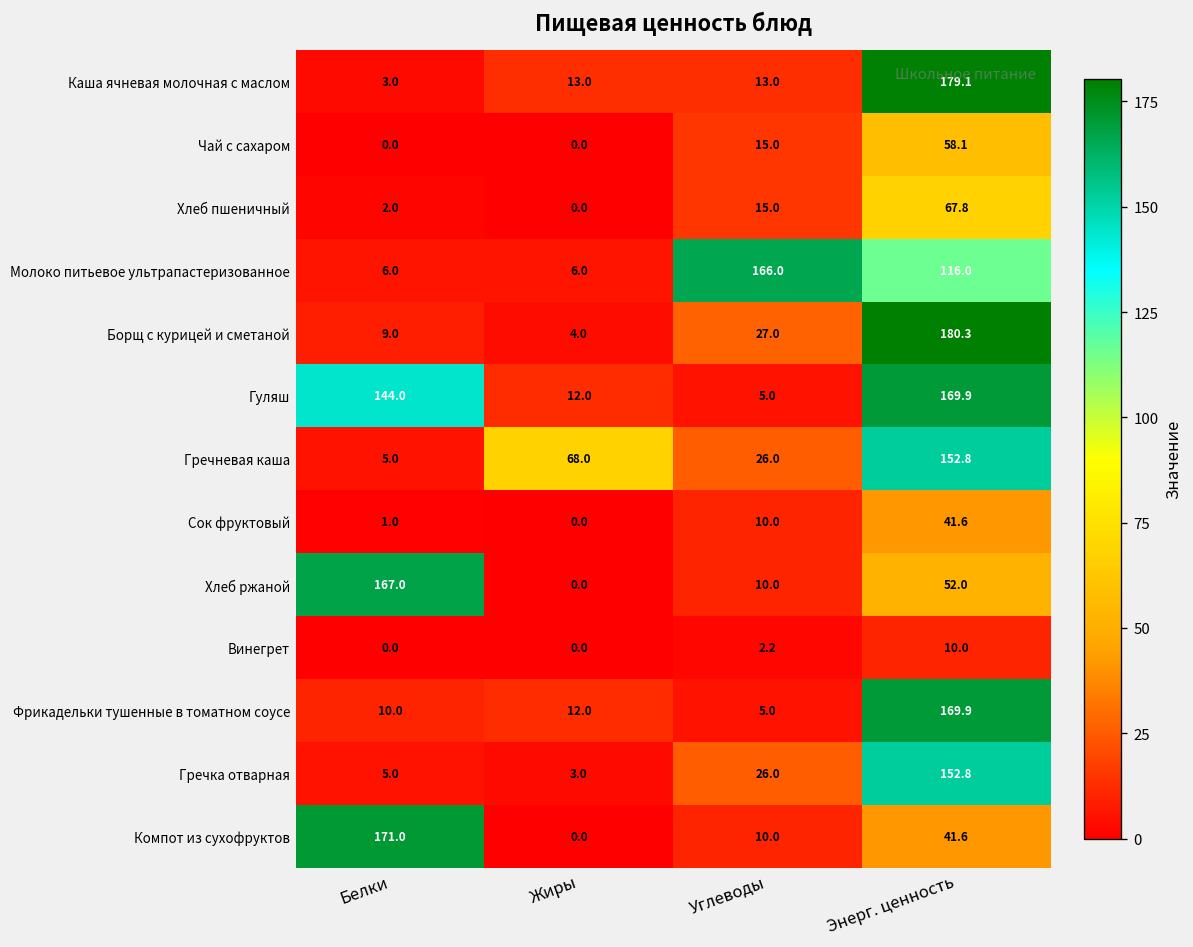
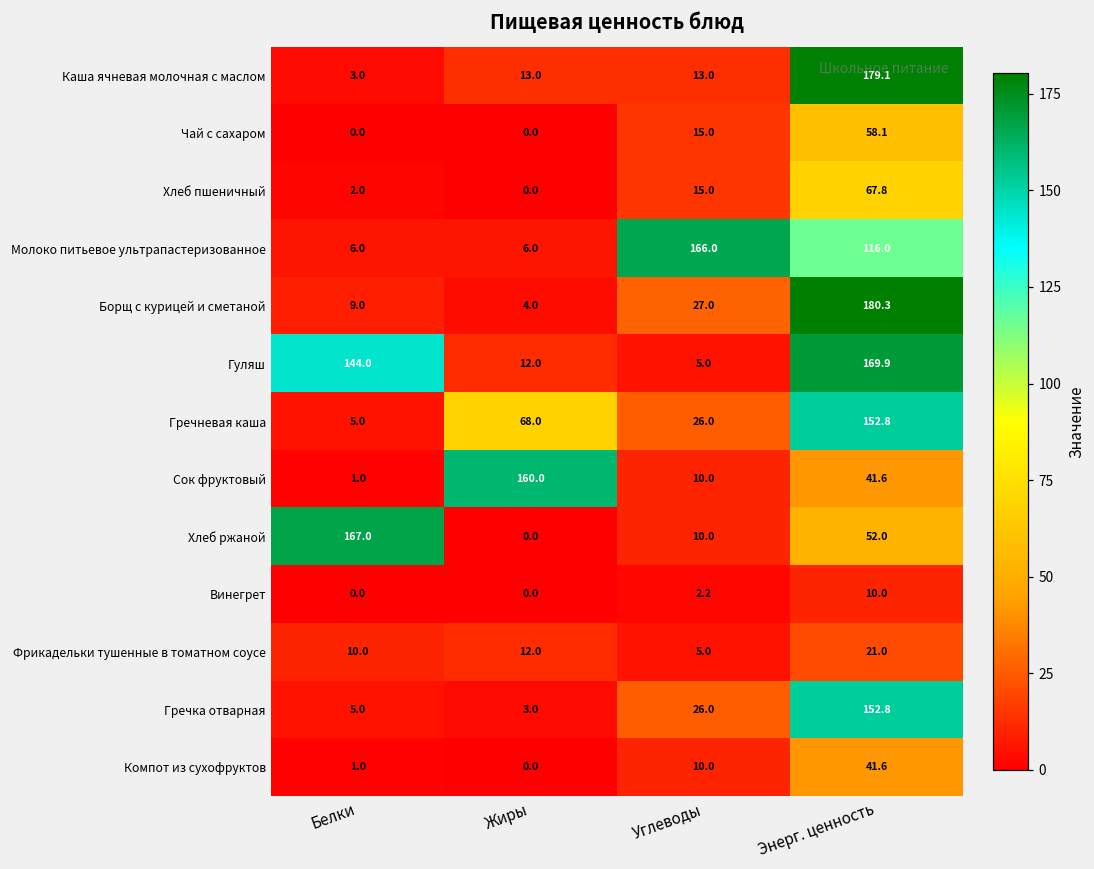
  {
    "Каша ячневая молочная с маслом": {
      "Белки": 3.0,
      "Жиры": 13.0,
      "Углеводы": 13.0
    },
    "Чай с сахаром": {
      "Белки": 0.0,
      "Жиры": 0.0,
      "Углеводы": 15.0,
      "Энерг. ценность": 58.1
    },
    "Хлеб пшеничный": {
      "Белки": 2.0,
      "Жиры": 0.0,
      "Углеводы": 15.0,
      "Энерг. ценность": 67.8
    },
    "Молоко питьевое ультрапастеризованное": {
      "Белки": 6.0,
      "Жиры": 6.0,
      "Углеводы": 166.0,
      "Энерг. ценность": 116.0
    },
    "Борщ с курицей и сметаной": {
      "Белки": 9.0,
      "Жиры": 4.0,
      "Углеводы": 27.0,
      "Энерг. ценность": 180.3
    },
    "Гуляш": {
      "Белки": 144.0,
      "Жиры": 12.0,
      "Углеводы": 5.0,
      "Энерг. ценность": 169.9
    },
    "Гречневая каша": {
      "Белки": 5.0,
      "Жиры": 68.0,
      "Углеводы": 26.0,
      "Энерг. ценность": 152.8
    },
    "Сок фруктовый": {
      "Белки": 1.0,
-     "Жиры": 0.0,
+     "Жиры": 160.0,
      "Углеводы": 10.0,
      "Энерг. ценность": 41.6
    },
    "Хлеб ржаной": {
      "Белки": 167.0,
      "Жиры": 0.0,
      "Углеводы": 10.0,
      "Энерг. ценность": 52.0
    },
    "Винегрет": {
      "Белки": 0.0,
      "Жиры": 0.0,
      "Углеводы": 2.2,
      "Энерг. ценность": 10.0
    },
    "Фрикадельки тушенные в томатном соусе": {
      "Белки": 10.0,
      "Жиры": 12.0,
      "Углеводы": 5.0,
-     "Энерг. ценность": 169.9
+     "Энерг. ценность": 21.0
    },
    "Гречка отварная": {
      "Белки": 5.0,
      "Жиры": 3.0,
      "Углеводы": 26.0,
      "Энерг. ценность": 152.8
    },
    "Компот из сухофруктов": {
-     "Белки": 171.0,
+     "Белки": 1.0,
      "Жиры": 0.0,
      "Углеводы": 10.0,
      "Энерг. ценность": 41.6
    }
  }
